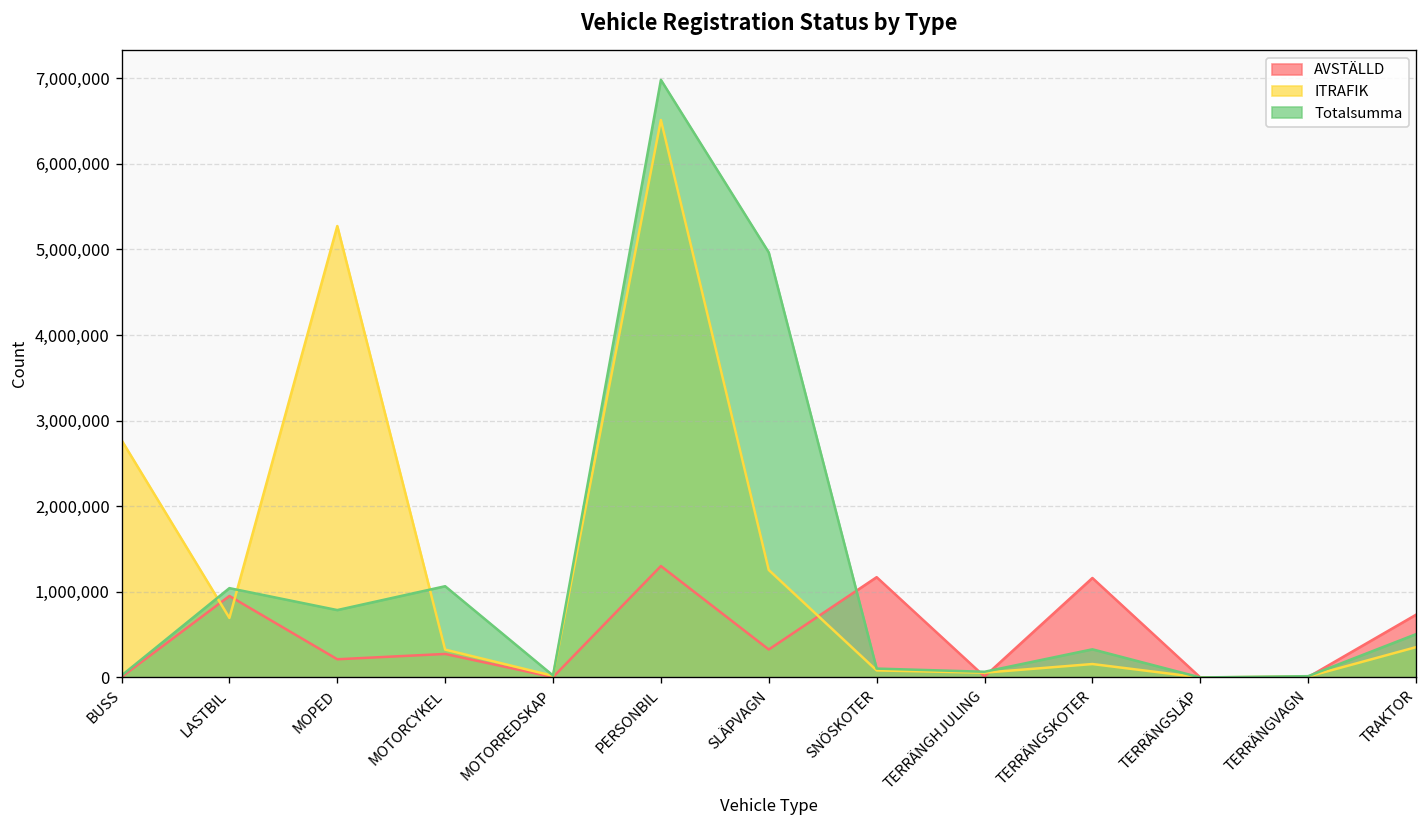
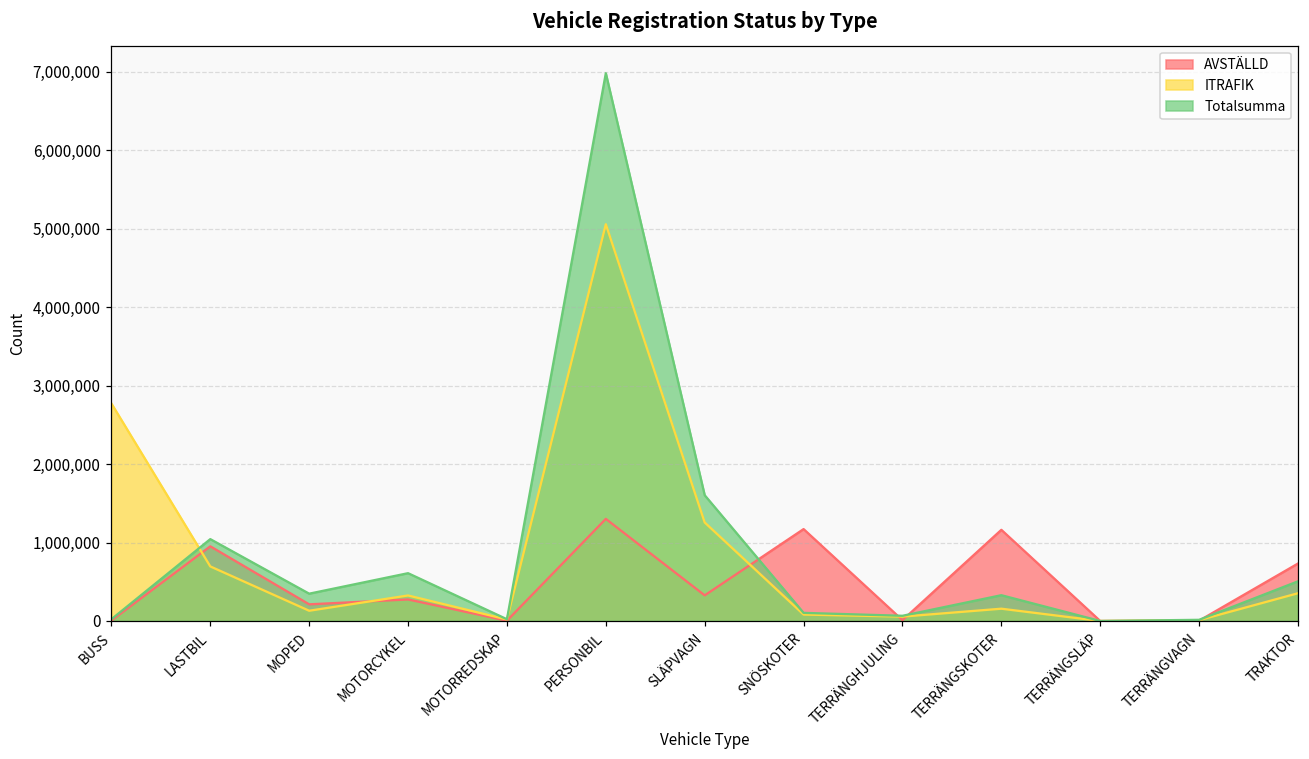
  {
    "AVSTÄLLD": {
      "LASTBIL": "1,000,000",
      "MOPED": "200,000",
      "MOTORCYKEL": "300,000",
      "PERSONBIL": "1,300,000",
      "SLÄPVAGN": "300,000",
      "SNÖSKOTER": "1,200,000",
      "TERRÄNGHJULING": "0",
      "TERRÄNGSKOTER": "1,200,000",
      "TRAKTOR": "700,000"
    },
    "ITRAFIK": {
      "BUSS": "2,800,000",
      "LASTBIL": "700,000",
-     "MOPED": "5,300,000",
+     "MOPED": "100,000",
      "MOTORCYKEL": "300,000",
-     "PERSONBIL": "6,500,000",
+     "PERSONBIL": "5,100,000",
      "SLÄPVAGN": "1,300,000",
      "TERRÄNGSKOTER": "200,000",
      "TRAKTOR": "400,000"
    },
    "Totalsumma": {
      "LASTBIL": "1,000,000",
-     "MOPED": "800,000",
-     "MOTORCYKEL": "1,100,000",
+     "MOPED": "300,000",
+     "MOTORCYKEL": "600,000",
      "PERSONBIL": "7,000,000",
-     "SLÄPVAGN": "5,000,000",
+     "SLÄPVAGN": "1,600,000",
      "TERRÄNGSKOTER": "300,000",
      "TRAKTOR": "500,000"
    }
  }
